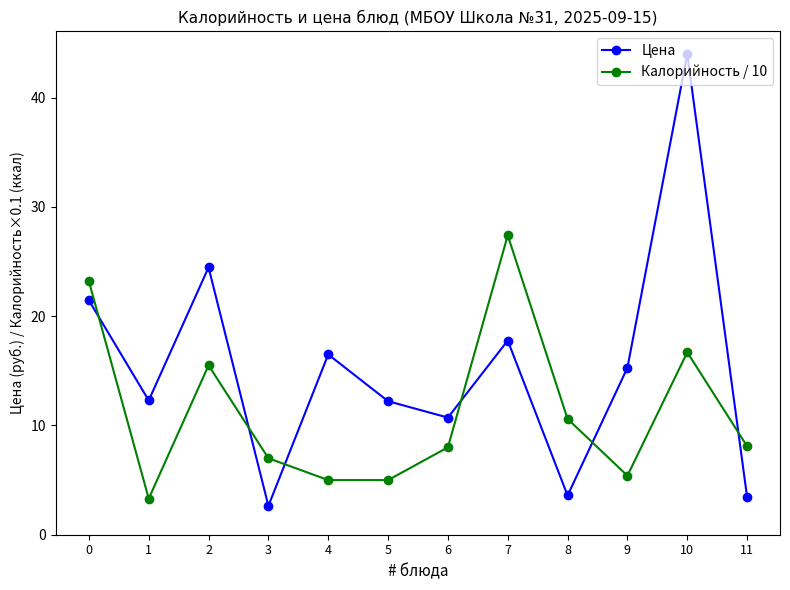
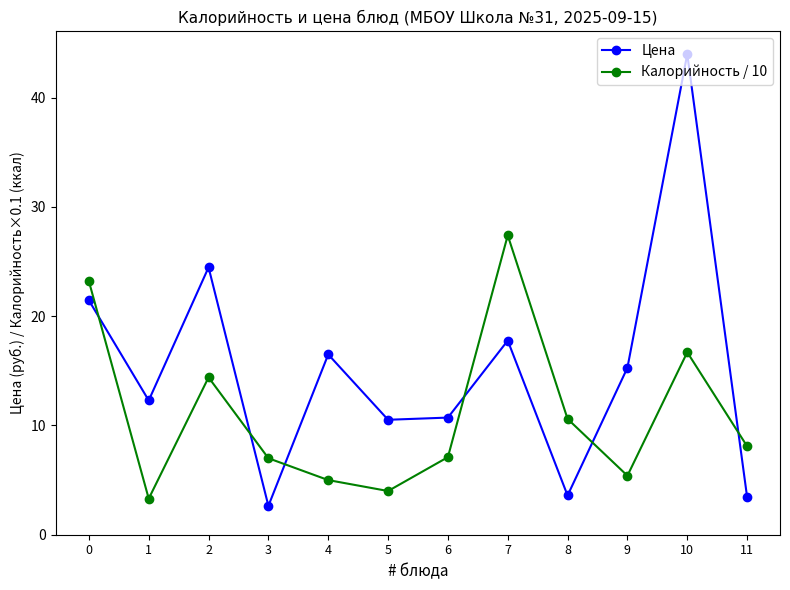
  {
    "Цена": {
      "0": 21.5,
      "1": 12.3,
      "2": 24.5,
      "3": 2.6,
      "4": 16.5,
-     "5": 12.2,
+     "5": 10.5,
      "6": 10.7,
      "7": 17.8,
      "8": 3.6,
      "9": 15.3,
      "11": 3.5
    },
    "Калорийность / 10": {
      "0": 23.2,
      "1": 3.3,
-     "2": 15.5,
+     "2": 14.4,
      "3": 7.0,
      "4": 5.0,
-     "5": 5.0,
-     "6": 8.0,
+     "5": 4.0,
+     "6": 7.1,
      "7": 27.4,
      "8": 10.6,
      "9": 5.4,
      "10": 16.7,
      "11": 8.1
    }
  }
